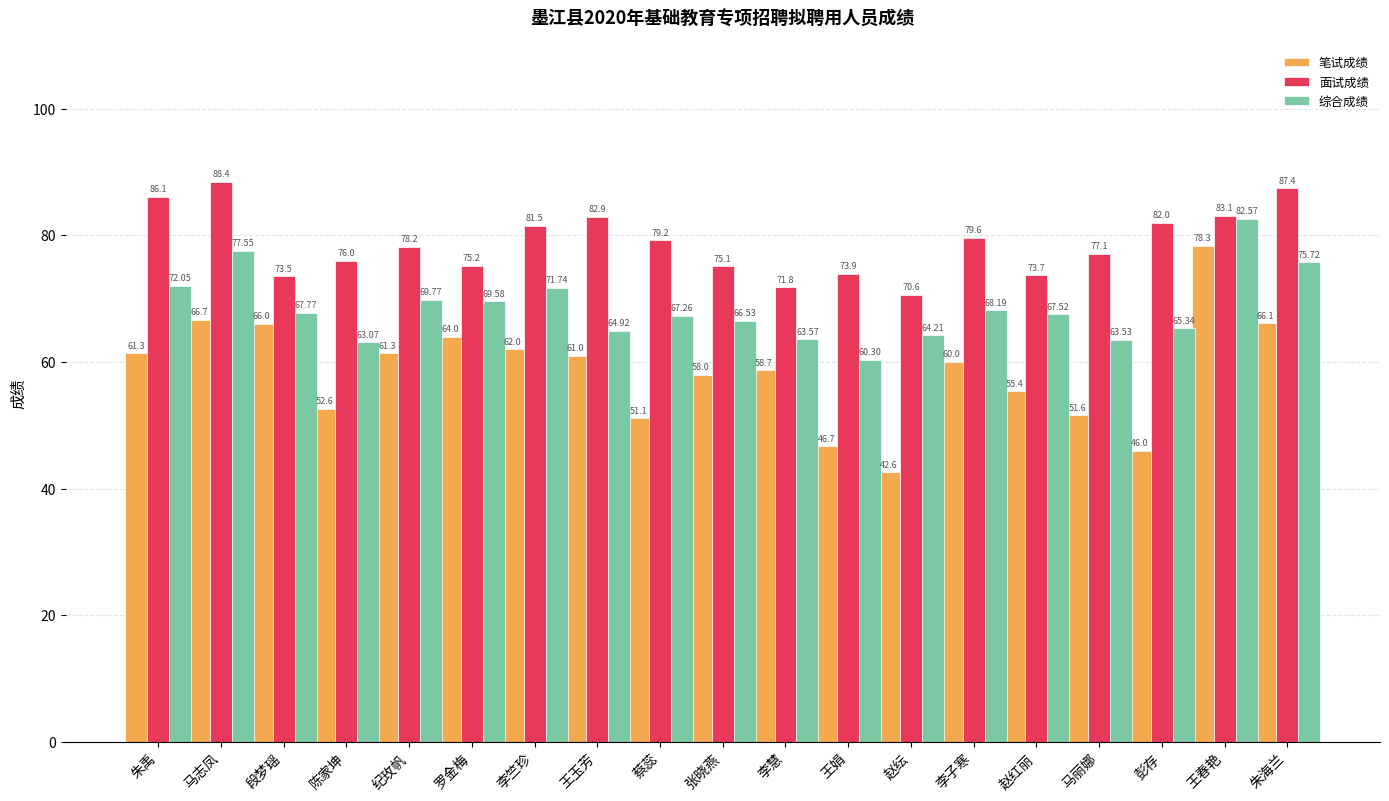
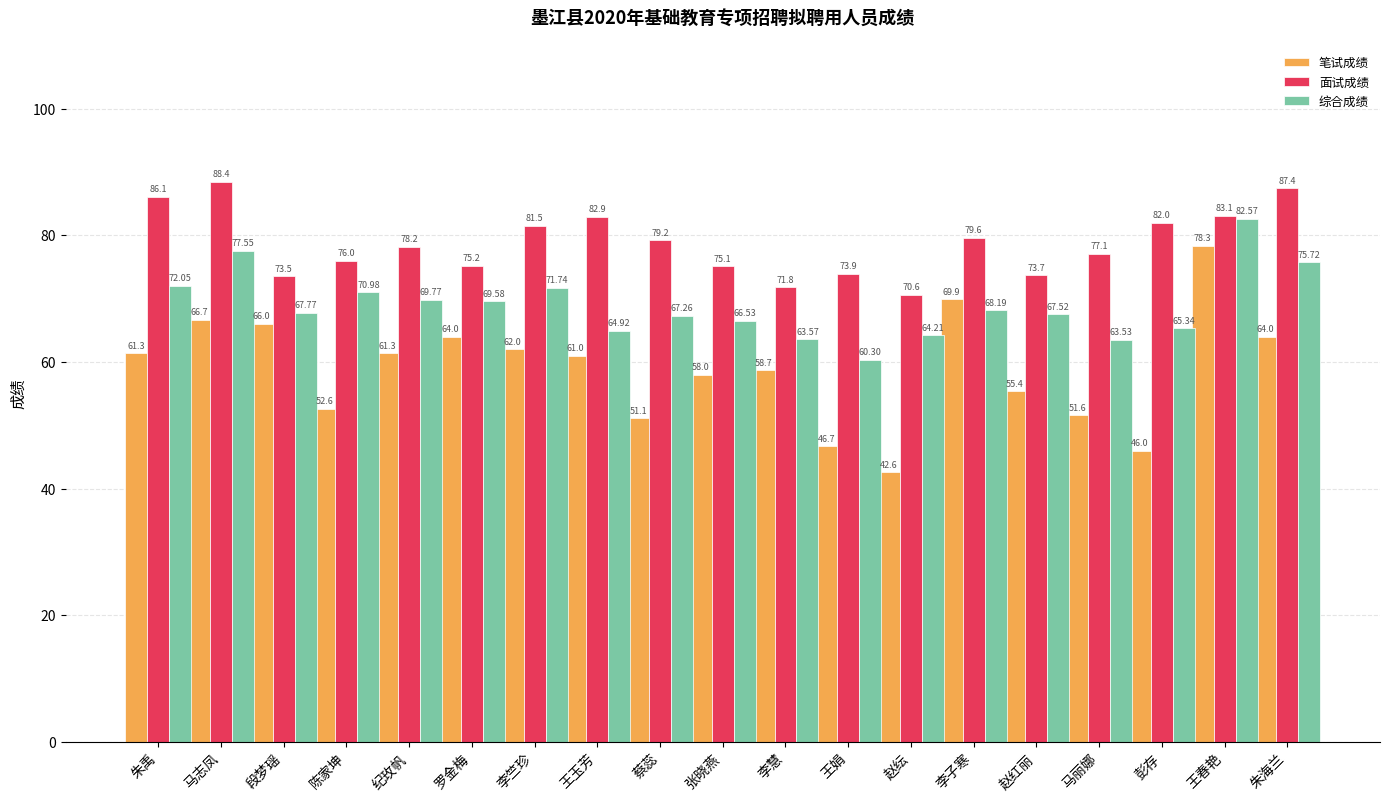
  {
    "笔试成绩": {
      "朱禹": 61.3,
      "马志凤": 66.7,
      "段梦瑶": 66.0,
      "陈家坤": 52.6,
      "纪玫帆": 61.3,
      "罗金梅": 64.0,
      "李竺珍": 62.0,
      "王玉芳": 61.0,
      "蔡蕊": 51.1,
      "张晓燕": 58.0,
      "李慧": 58.7,
      "王娟": 46.7,
      "赵纭": 42.6,
-     "李子寒": 60.0,
+     "李子寒": 69.9,
      "赵红丽": 55.4,
      "马丽娜": 51.6,
      "彭存": 46.0,
      "王春艳": 78.3,
-     "朱海兰": 66.1
+     "朱海兰": 64.0
    },
    "面试成绩": {
      "朱禹": 86.1,
      "马志凤": 88.4,
      "段梦瑶": 73.5,
      "陈家坤": 76.0,
      "纪玫帆": 78.2,
      "罗金梅": 75.2,
      "李竺珍": 81.5,
      "王玉芳": 82.9,
      "蔡蕊": 79.2,
      "张晓燕": 75.1,
      "李慧": 71.8,
      "王娟": 73.9,
      "赵纭": 70.6,
      "李子寒": 79.6,
      "赵红丽": 73.7,
      "马丽娜": 77.1,
      "彭存": 82.0,
      "王春艳": 83.1,
      "朱海兰": 87.4
    },
    "综合成绩": {
      "朱禹": 72.05,
      "马志凤": 77.55,
      "段梦瑶": 67.77,
-     "陈家坤": 63.07,
+     "陈家坤": 70.98,
      "纪玫帆": 69.77,
      "罗金梅": 69.58,
      "李竺珍": 71.74,
      "王玉芳": 64.92,
      "蔡蕊": 67.26,
      "张晓燕": 66.53,
      "李慧": 63.57,
      "王娟": 60.30,
      "赵纭": 64.21,
      "李子寒": 68.19,
      "赵红丽": 67.52,
      "马丽娜": 63.53,
      "彭存": 65.34,
      "王春艳": 82.57,
      "朱海兰": 75.72
    }
  }
